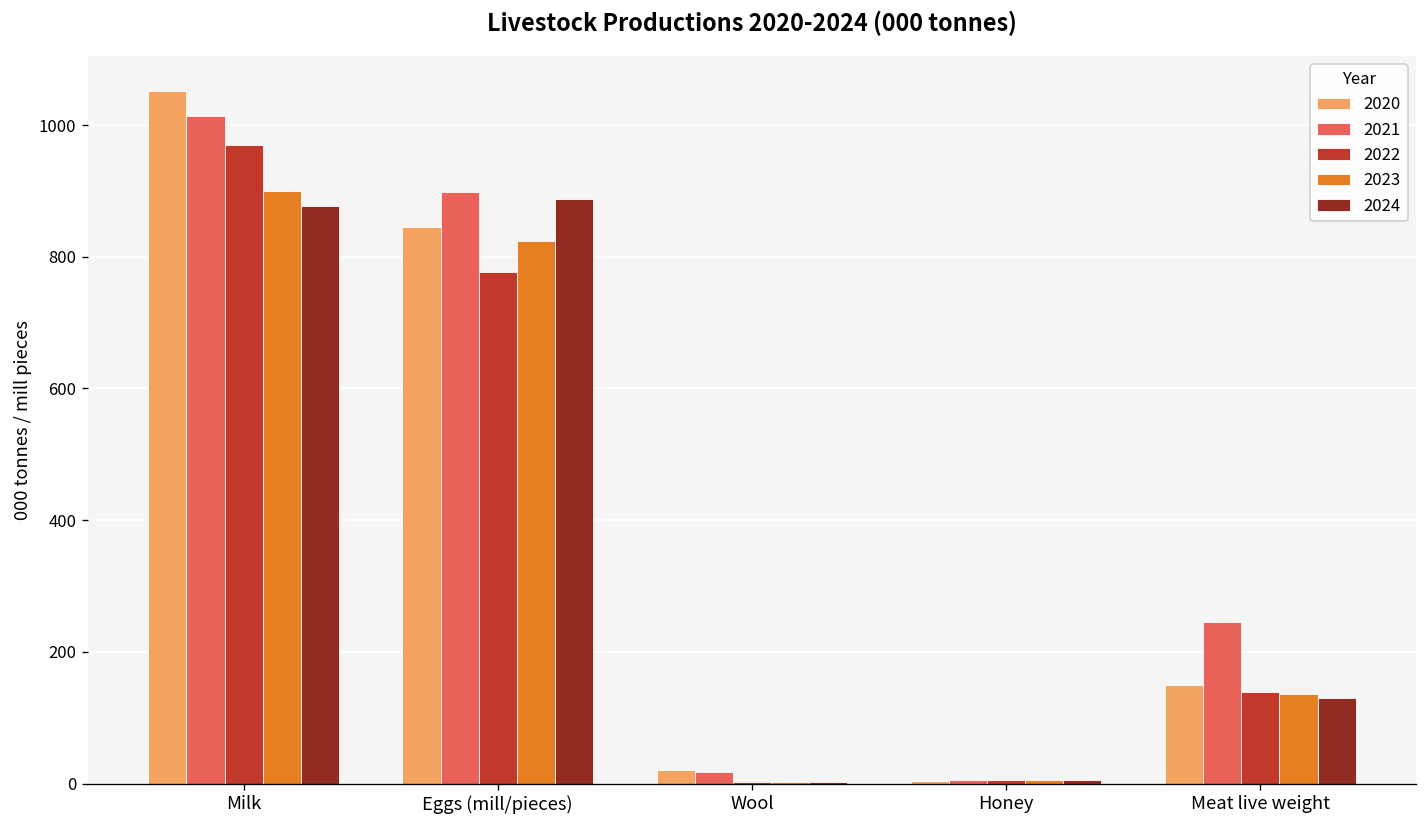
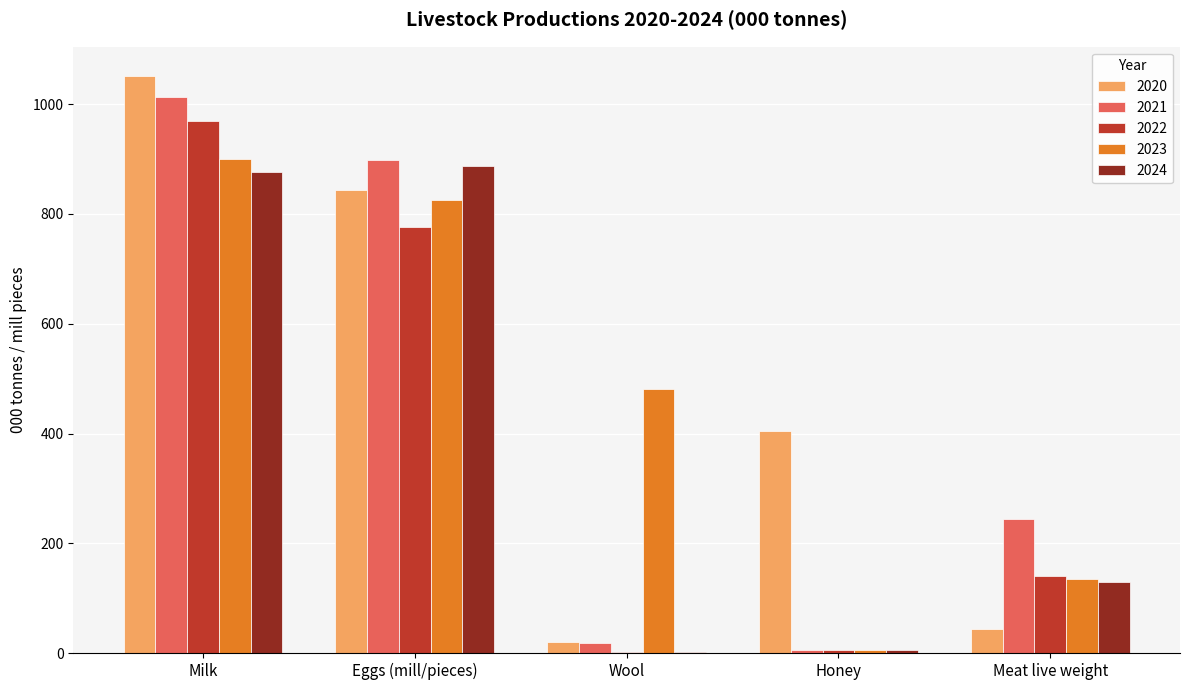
  {
    "2020": {
      "Milk": 1050,
      "Eggs (mill/pieces)": 840,
      "Wool": 20,
-     "Honey": 0,
-     "Meat live weight": 150
+     "Honey": 400,
+     "Meat live weight": 40
    },
    "2021": {
      "Milk": 1010,
      "Eggs (mill/pieces)": 900,
      "Wool": 20,
      "Honey": 0,
      "Meat live weight": 240
    },
    "2023": {
      "Milk": 900,
      "Eggs (mill/pieces)": 820,
-     "Wool": 0,
+     "Wool": 480,
      "Honey": 10,
      "Meat live weight": 140
    }
  }
